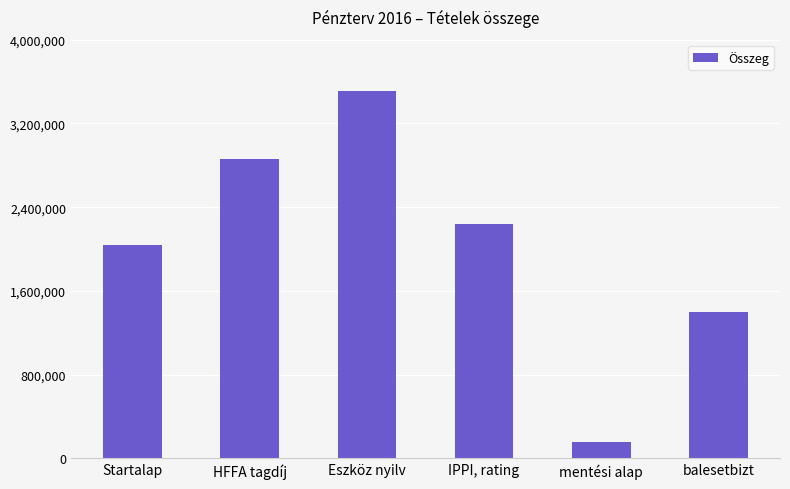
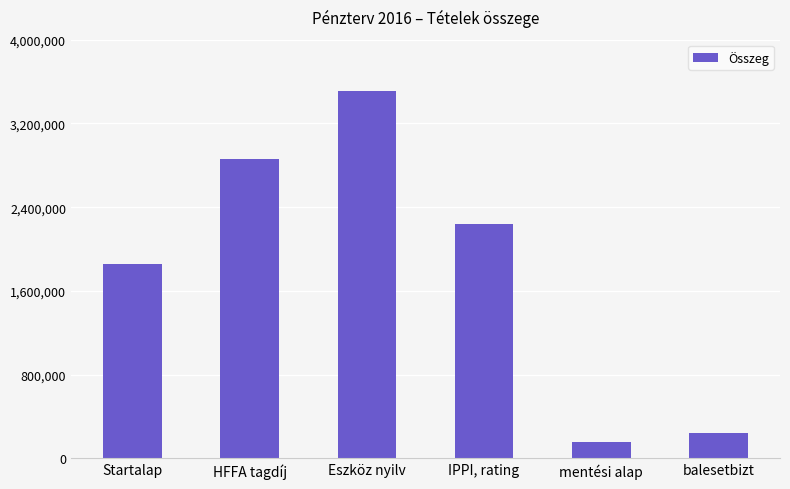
  {
-   "Startalap": "2,040,000",
+   "Startalap": "1,860,000",
    "HFFA tagdíj": "2,860,000",
    "Eszköz nyilv": "3,510,000",
    "IPPI, rating": "2,240,000",
    "mentési alap": "160,000",
-   "balesetbizt": "1,400,000"
+   "balesetbizt": "240,000"
  }
